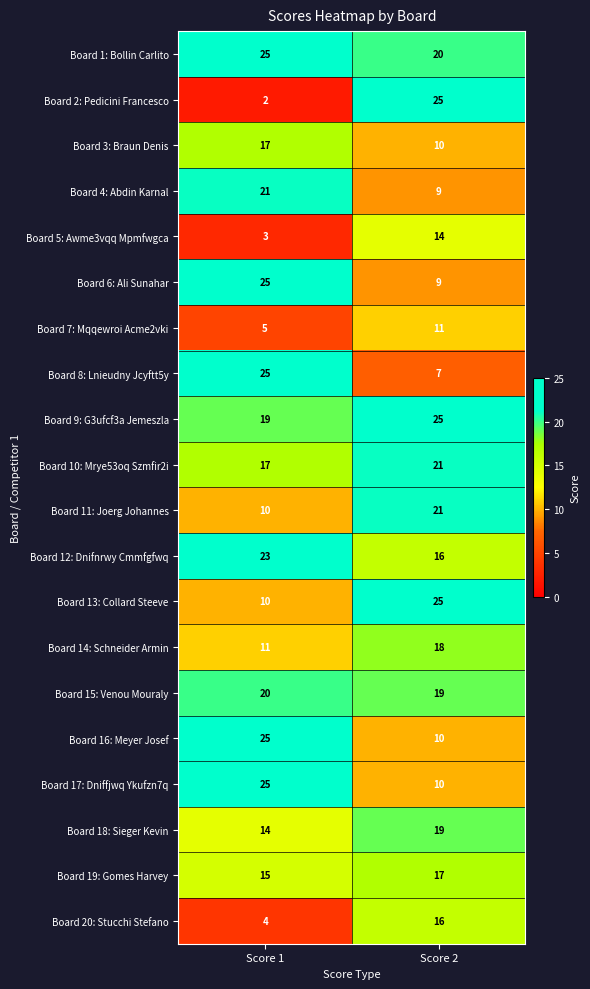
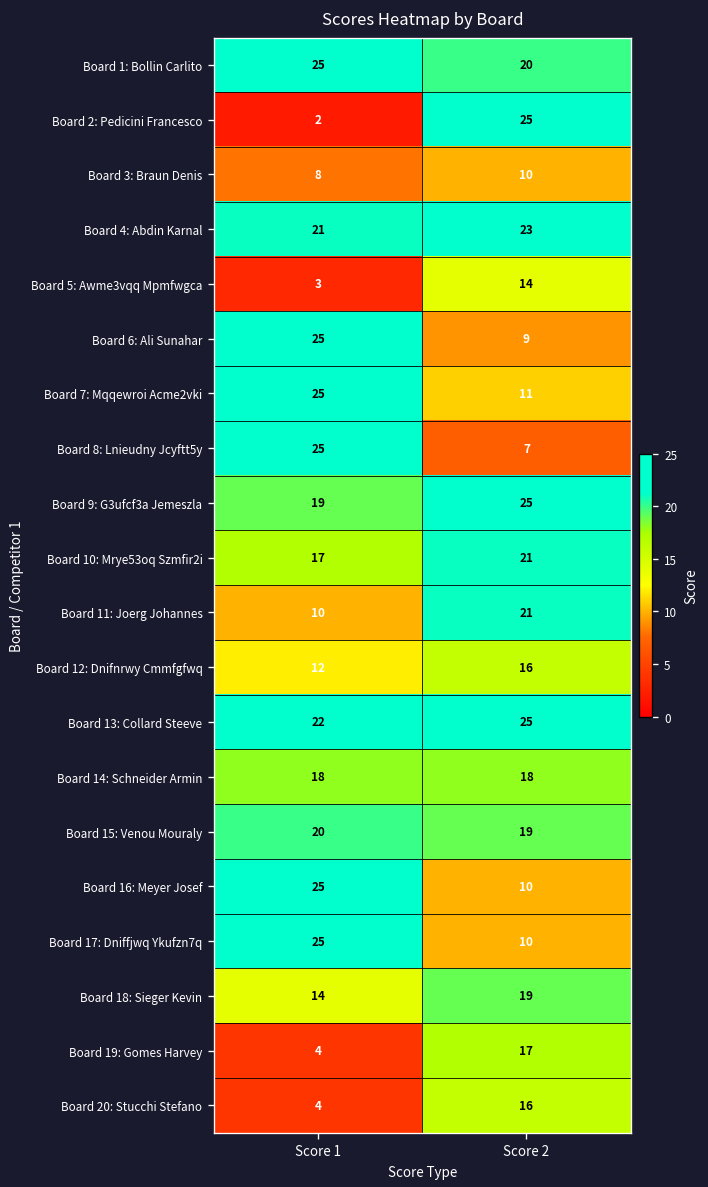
  {
    "Board 1: Bollin Carlito": {
      "Score 1": 25,
      "Score 2": 20
    },
    "Board 2: Pedicini Francesco": {
      "Score 1": 2,
      "Score 2": 25
    },
    "Board 3: Braun Denis": {
-     "Score 1": 17,
+     "Score 1": 8,
      "Score 2": 10
    },
    "Board 4: Abdin Karnal": {
      "Score 1": 21,
-     "Score 2": 9
+     "Score 2": 23
    },
    "Board 5: Awme3vqq Mpmfwgca": {
      "Score 1": 3,
      "Score 2": 14
    },
    "Board 6: Ali Sunahar": {
      "Score 1": 25,
      "Score 2": 9
    },
    "Board 7: Mqqewroi Acme2vki": {
-     "Score 1": 5,
+     "Score 1": 25,
      "Score 2": 11
    },
    "Board 8: Lnieudny Jcyftt5y": {
      "Score 1": 25,
      "Score 2": 7
    },
    "Board 9: G3ufcf3a Jemeszla": {
      "Score 1": 19,
      "Score 2": 25
    },
    "Board 10: Mrye53oq Szmfir2i": {
      "Score 1": 17,
      "Score 2": 21
    },
    "Board 11: Joerg Johannes": {
      "Score 1": 10,
      "Score 2": 21
    },
    "Board 12: Dnifnrwy Cmmfgfwq": {
-     "Score 1": 23,
+     "Score 1": 12,
      "Score 2": 16
    },
    "Board 13: Collard Steeve": {
-     "Score 1": 10,
+     "Score 1": 22,
      "Score 2": 25
    },
    "Board 14: Schneider Armin": {
-     "Score 1": 11,
+     "Score 1": 18,
      "Score 2": 18
    },
    "Board 15: Venou Mouraly": {
      "Score 1": 20,
      "Score 2": 19
    },
    "Board 16: Meyer Josef": {
      "Score 1": 25,
      "Score 2": 10
    },
    "Board 17: Dniffjwq Ykufzn7q": {
      "Score 1": 25,
      "Score 2": 10
    },
    "Board 18: Sieger Kevin": {
      "Score 1": 14,
      "Score 2": 19
    },
    "Board 19: Gomes Harvey": {
-     "Score 1": 15,
+     "Score 1": 4,
      "Score 2": 17
    },
    "Board 20: Stucchi Stefano": {
      "Score 1": 4,
      "Score 2": 16
    }
  }
